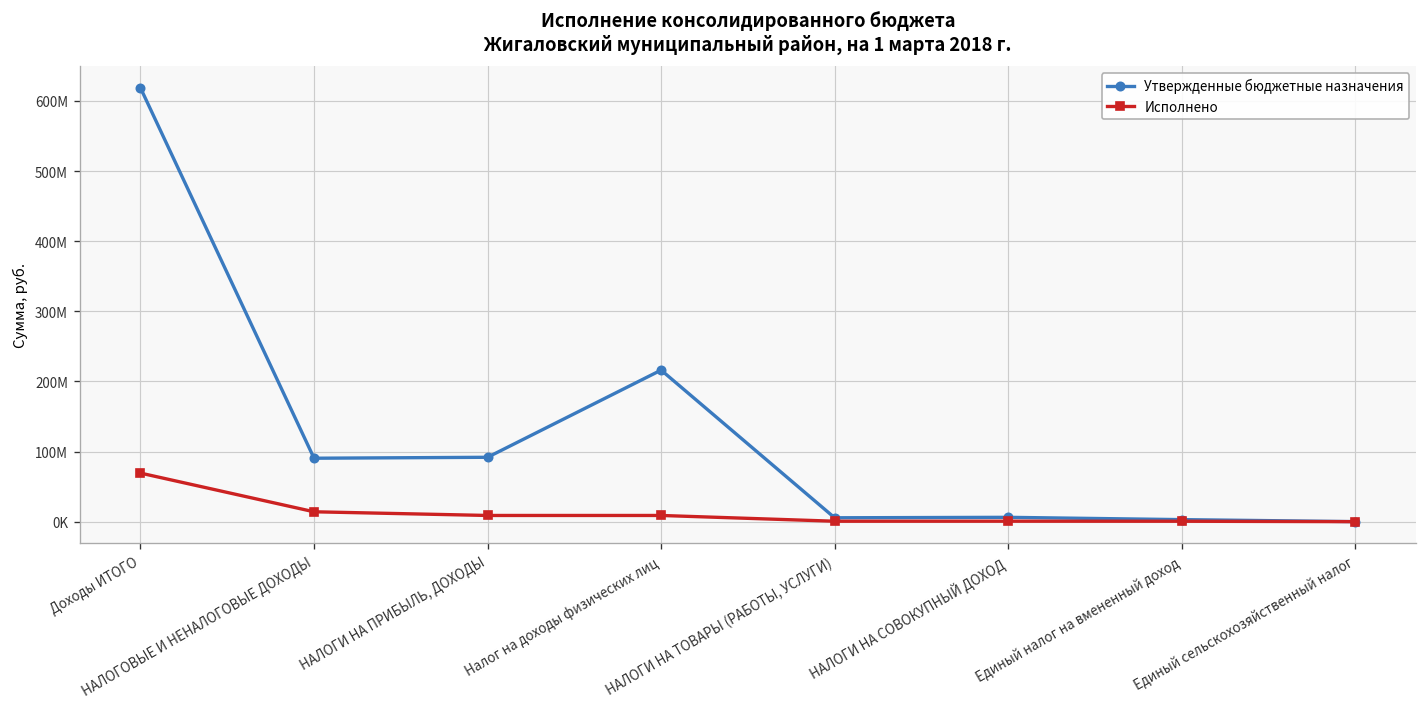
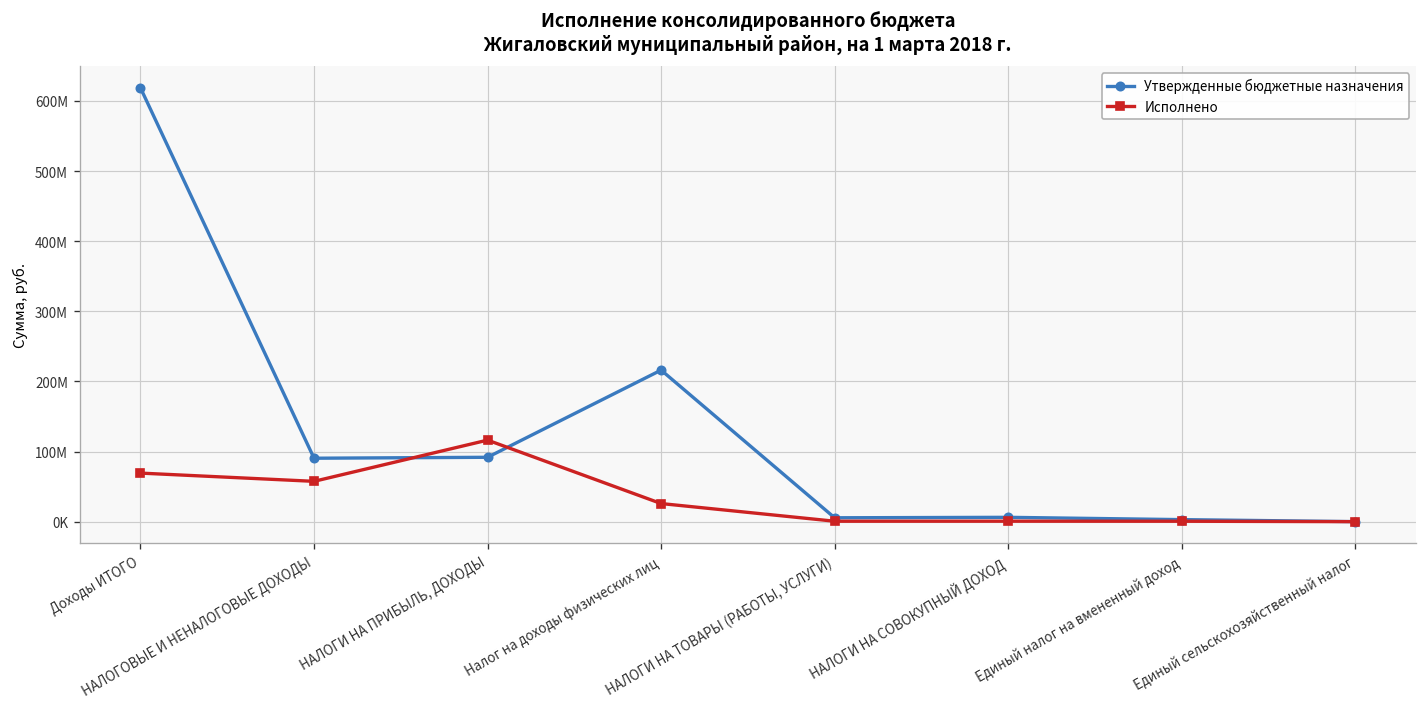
  {
    "Утвержденные бюджетные назначения": {
      "Доходы ИТОГО": 620000000,
      "НАЛОГОВЫЕ И НЕНАЛОГОВЫЕ ДОХОДЫ": 90000000,
      "НАЛОГИ НА ПРИБЫЛЬ, ДОХОДЫ": 90000000,
      "Налог на доходы физических лиц": 220000000,
      "НАЛОГИ НА ТОВАРЫ (РАБОТЫ, УСЛУГИ)": 10000000,
      "НАЛОГИ НА СОВОКУПНЫЙ ДОХОД": 10000000
    },
    "Исполнено": {
      "Доходы ИТОГО": 70000000,
-     "НАЛОГОВЫЕ И НЕНАЛОГОВЫЕ ДОХОДЫ": 10000000,
-     "НАЛОГИ НА ПРИБЫЛЬ, ДОХОДЫ": 10000000,
-     "Налог на доходы физических лиц": 10000000,
+     "НАЛОГОВЫЕ И НЕНАЛОГОВЫЕ ДОХОДЫ": 60000000,
+     "НАЛОГИ НА ПРИБЫЛЬ, ДОХОДЫ": 120000000,
+     "Налог на доходы физических лиц": 30000000,
      "НАЛОГИ НА ТОВАРЫ (РАБОТЫ, УСЛУГИ)": 0,
      "НАЛОГИ НА СОВОКУПНЫЙ ДОХОД": 0
    }
  }
